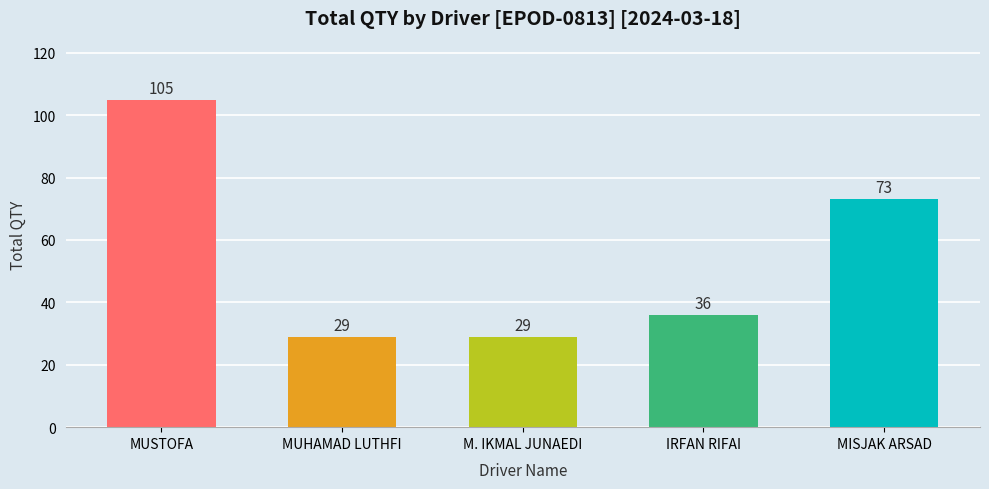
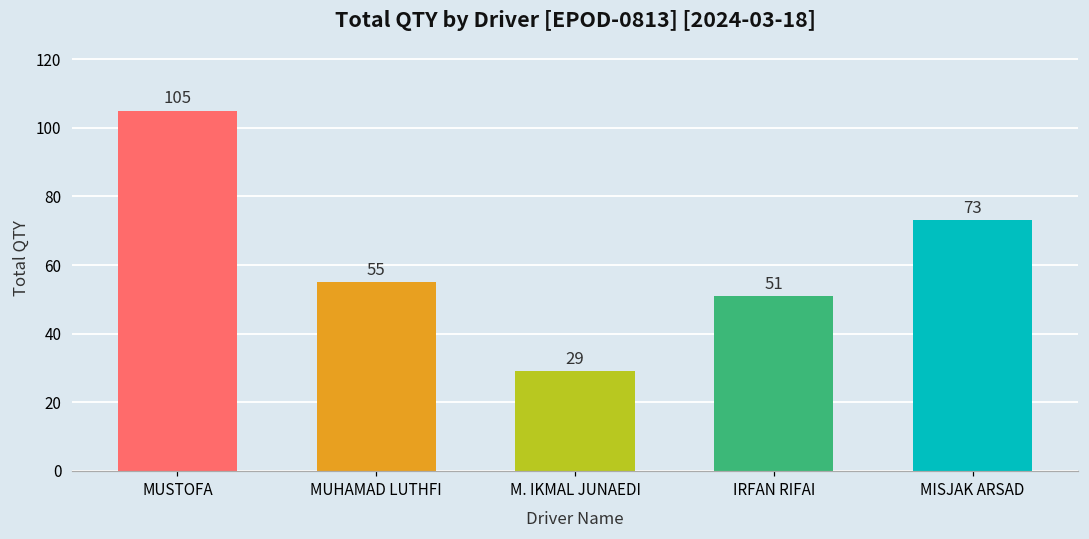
  {
    "MUSTOFA": 105,
-   "MUHAMAD LUTHFI": 29,
+   "MUHAMAD LUTHFI": 55,
    "M. IKMAL JUNAEDI": 29,
-   "IRFAN RIFAI": 36,
+   "IRFAN RIFAI": 51,
    "MISJAK ARSAD": 73
  }
